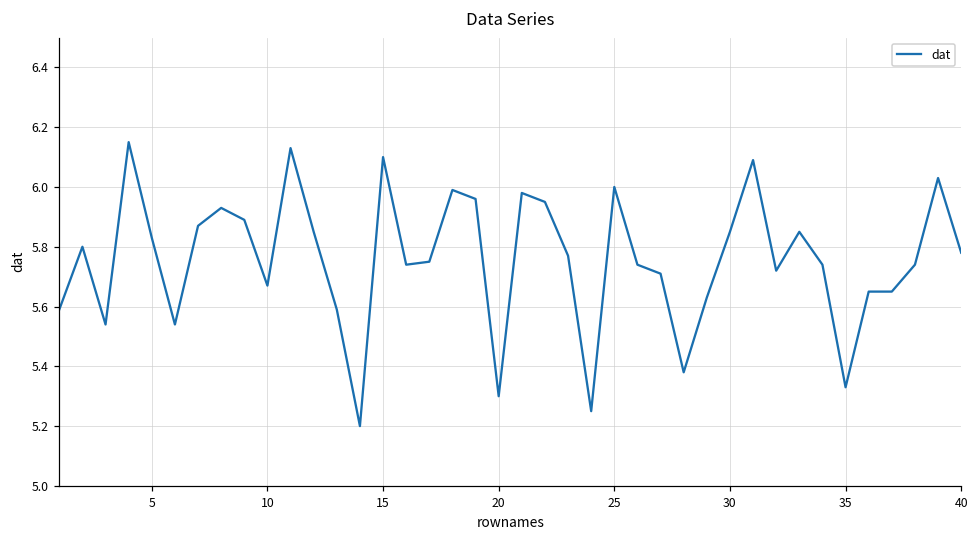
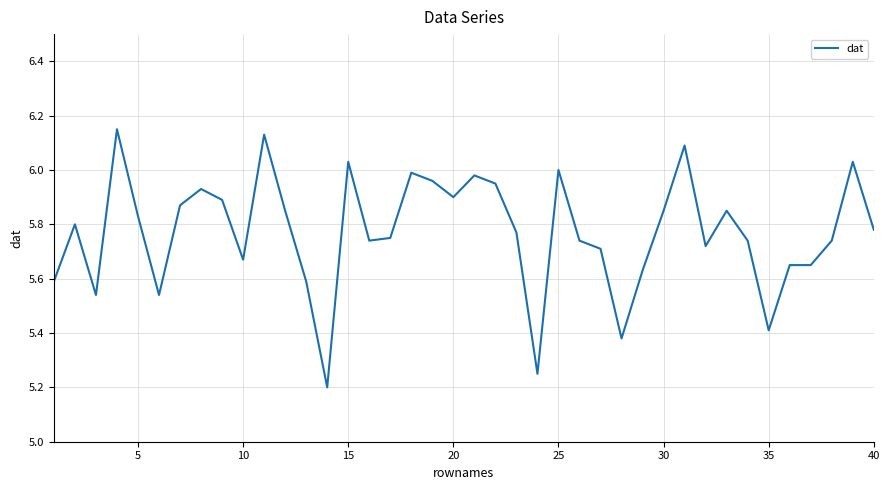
  {
    "5": 5.83,
    "10": 5.67,
-   "15": 6.10,
-   "20": 5.3,
+   "15": 6.03,
+   "20": 5.9,
    "25": 6.00,
    "30": 5.85,
-   "35": 5.33,
+   "35": 5.41,
    "40": 5.78
  }
